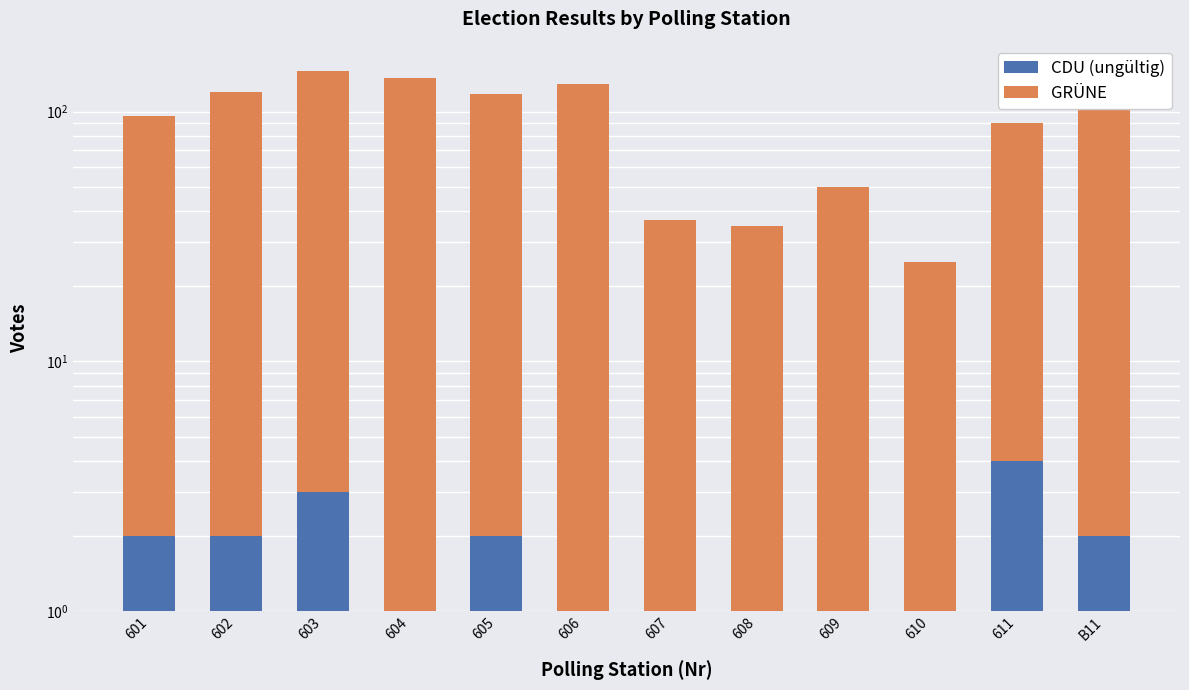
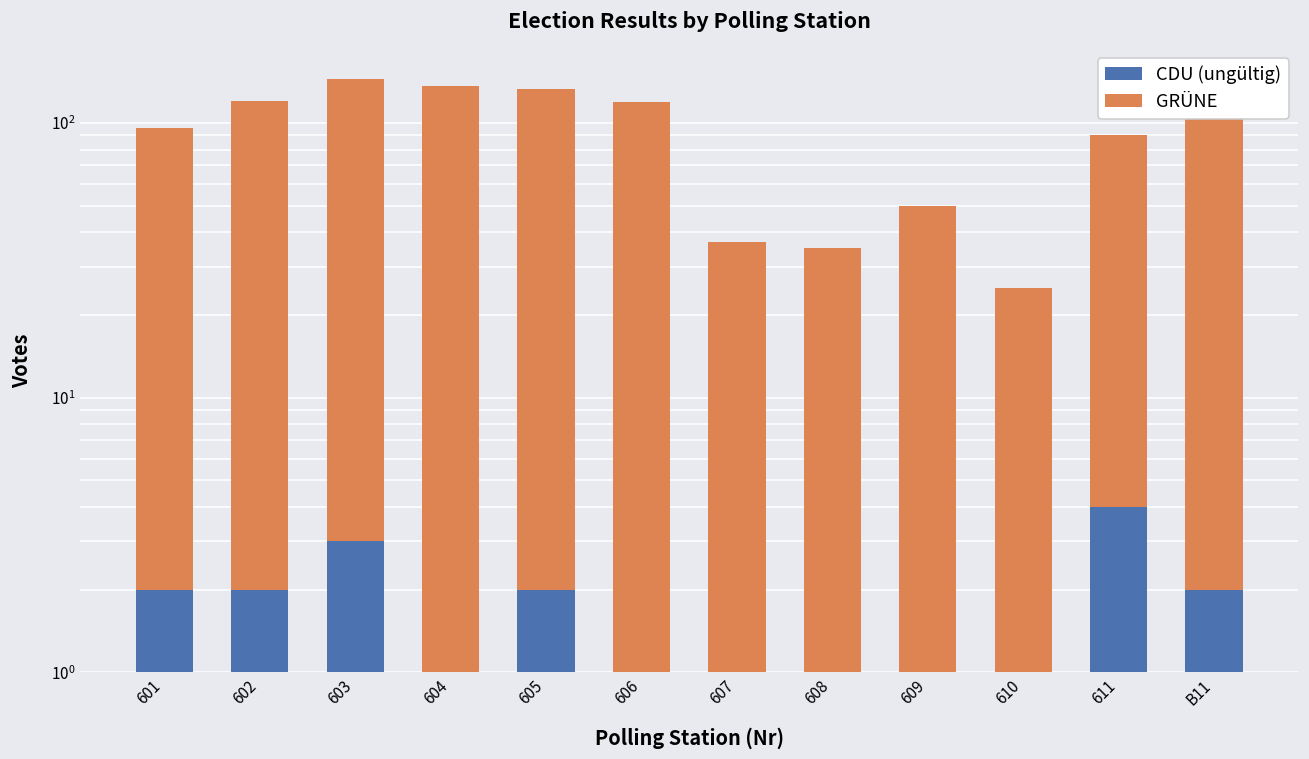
  {
    "CDU (ungültig)": {
      "601": 2,
      "602": 2,
      "603": 3,
      "604": 1,
      "605": 2,
      "606": 1,
      "608": 1,
      "611": 4,
      "B11": 2
    },
    "GRÜNE": {
      "601": 94,
      "602": 120,
      "603": 140,
      "604": 140,
-     "605": 120,
-     "606": 130,
+     "605": 130,
+     "606": 120,
      "607": 37,
      "608": 34,
      "609": 50,
      "610": 25,
      "611": 86
    }
  }
